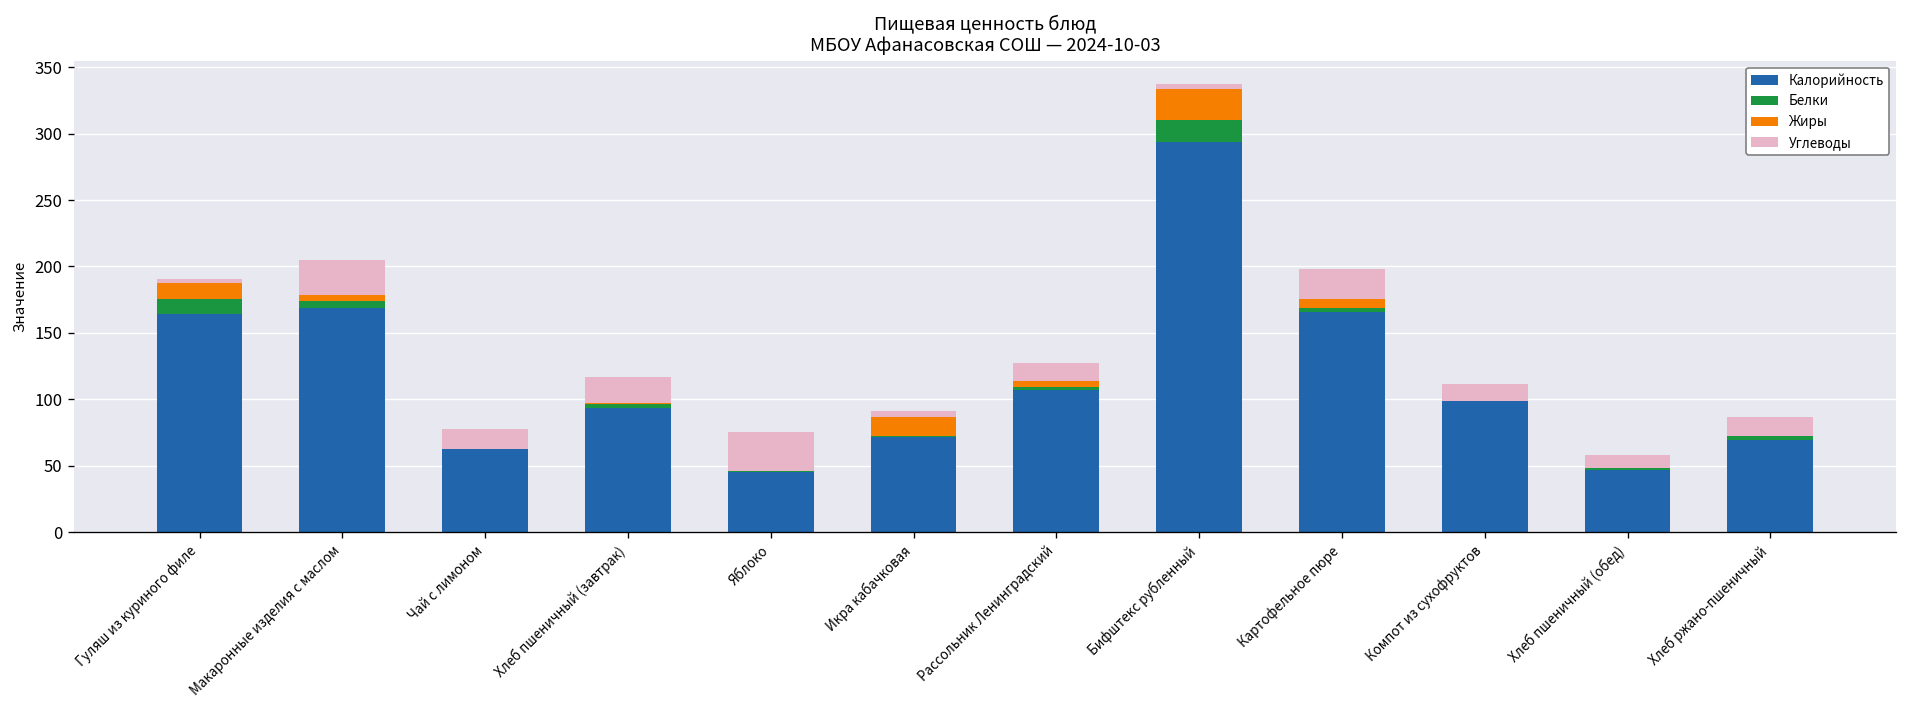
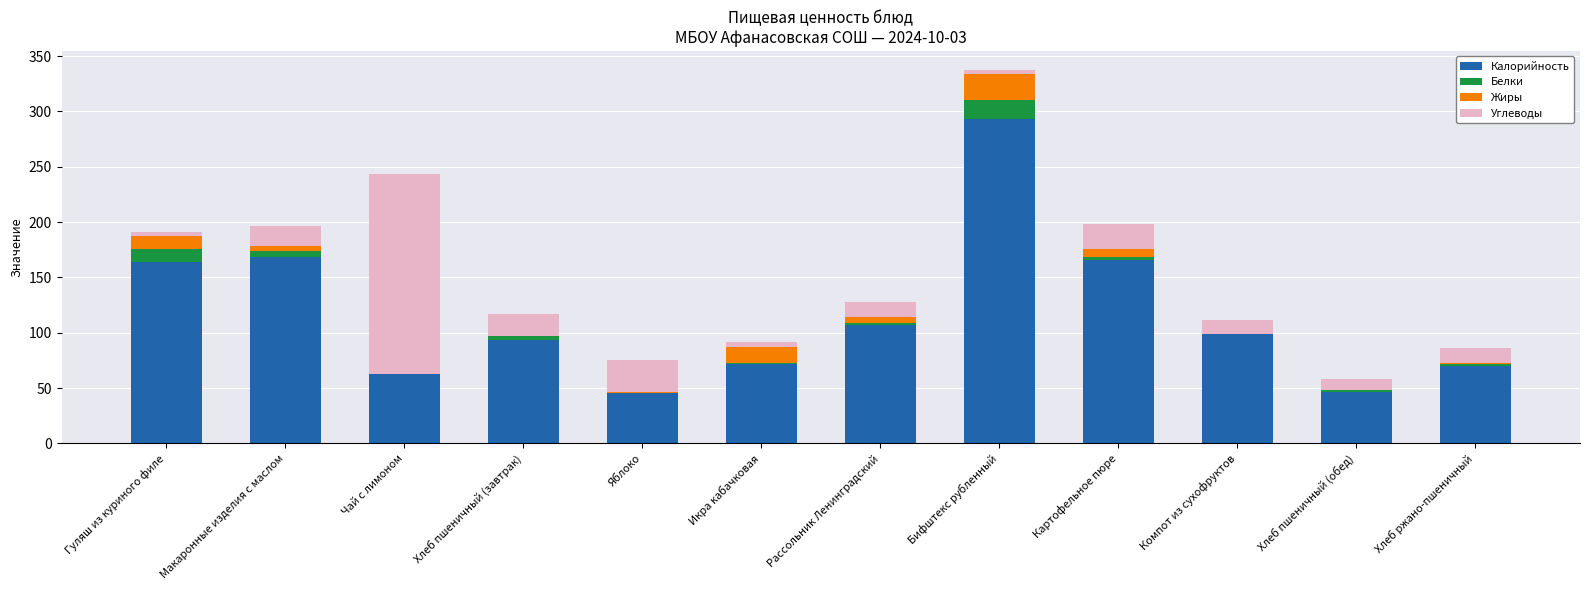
  {
    "Калорийность": {
      "Гуляш из куриного филе": 164,
      "Макаронные изделия с маслом": 169,
      "Чай с лимоном": 63,
      "Хлеб пшеничный (завтрак)": 94,
      "Яблоко": 46,
      "Икра кабачковая": 71,
      "Рассольник Ленинградский": 107,
      "Бифштекс рубленный": 293,
      "Картофельное пюре": 166,
      "Компот из сухофруктов": 99,
      "Хлеб пшеничный (обед)": 47,
      "Хлеб ржано-пшеничный": 70
    },
    "Белки": {
      "Гуляш из куриного филе": 11,
      "Макаронные изделия с маслом": 6,
      "Хлеб пшеничный (завтрак)": 3,
      "Бифштекс рубленный": 17,
      "Картофельное пюре": 3,
      "Хлеб ржано-пшеничный": 3
    },
    "Жиры": {
      "Гуляш из куриного филе": 12,
      "Макаронные изделия с маслом": 5,
      "Икра кабачковая": 14,
      "Рассольник Ленинградский": 5,
      "Бифштекс рубленный": 23,
      "Картофельное пюре": 7,
      "Компот из сухофруктов": 0
    },
    "Углеводы": {
      "Гуляш из куриного филе": 4,
-     "Макаронные изделия с маслом": 26,
-     "Чай с лимоном": 15,
+     "Макаронные изделия с маслом": 18,
+     "Чай с лимоном": 181,
      "Хлеб пшеничный (завтрак)": 20,
      "Яблоко": 29,
      "Икра кабачковая": 5,
      "Рассольник Ленинградский": 14,
      "Бифштекс рубленный": 4,
      "Картофельное пюре": 22,
      "Компот из сухофруктов": 13,
      "Хлеб пшеничный (обед)": 10,
      "Хлеб ржано-пшеничный": 14
    }
  }
